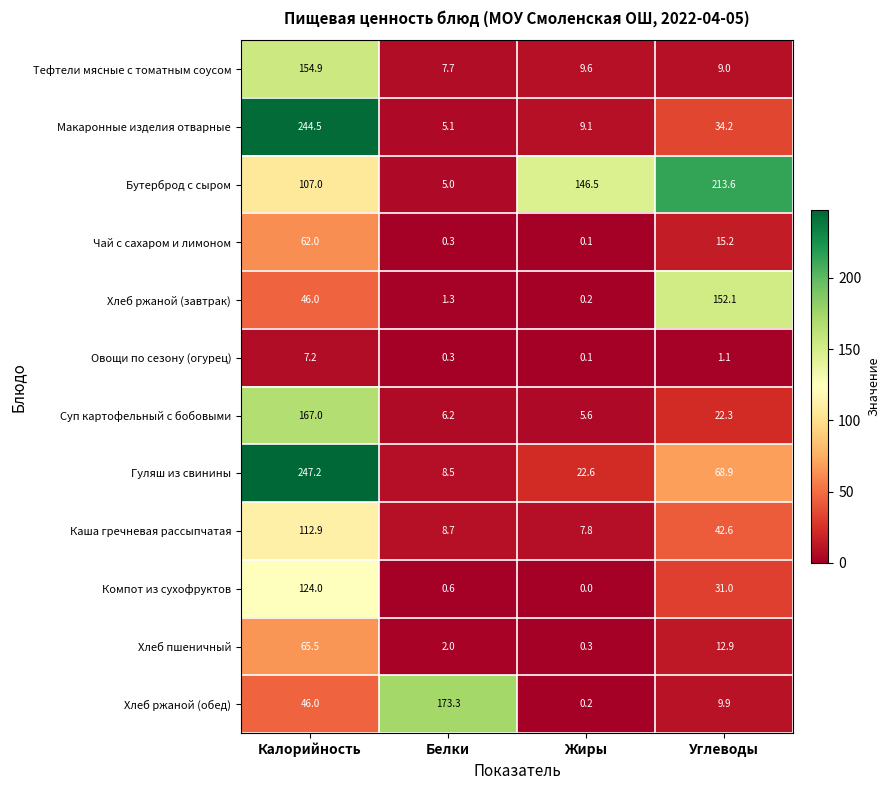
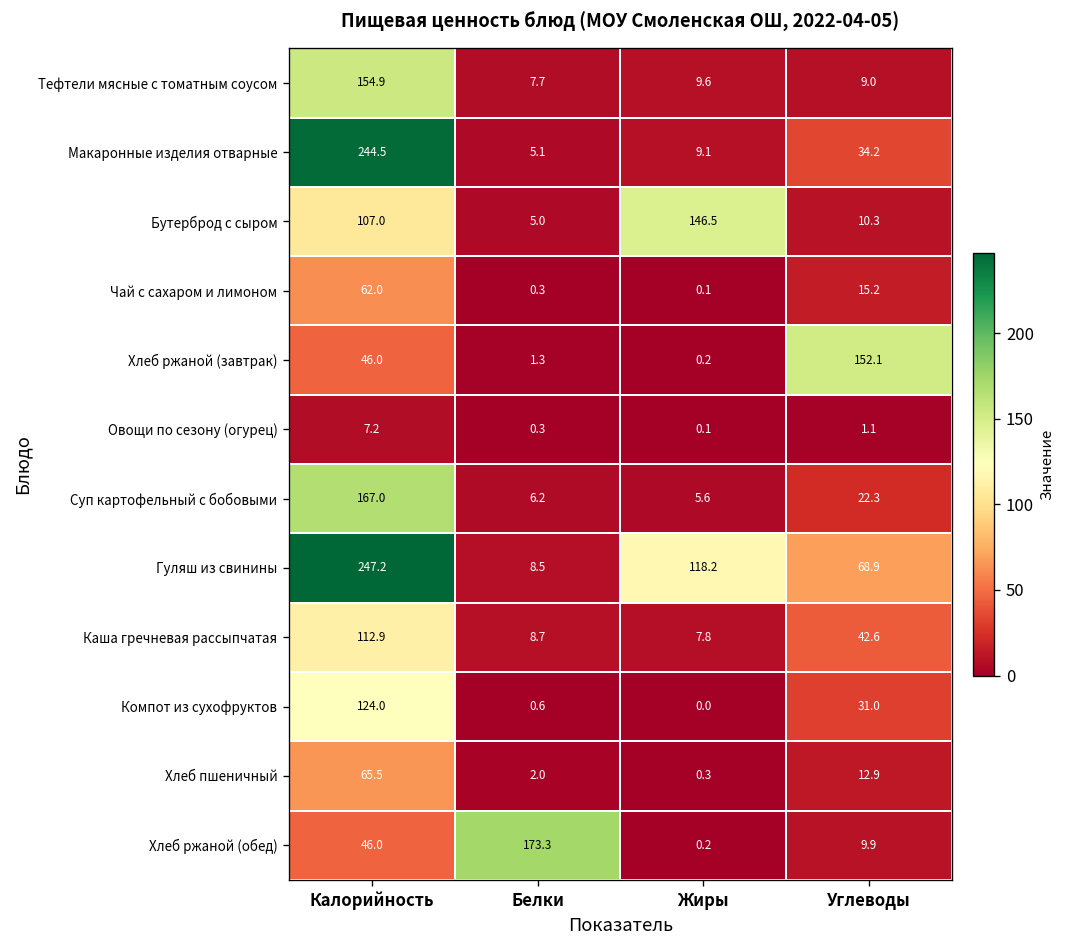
  {
    "Тефтели мясные с томатным соусом": {
      "Калорийность": 154.9,
      "Белки": 7.7,
      "Жиры": 9.6,
      "Углеводы": 9.0
    },
    "Макаронные изделия отварные": {
      "Калорийность": 244.5,
      "Белки": 5.1,
      "Жиры": 9.1,
      "Углеводы": 34.2
    },
    "Бутерброд с сыром": {
      "Калорийность": 107.0,
      "Белки": 5.0,
      "Жиры": 146.5,
-     "Углеводы": 213.6
+     "Углеводы": 10.3
    },
    "Чай с сахаром и лимоном": {
      "Калорийность": 62.0,
      "Белки": 0.3,
      "Жиры": 0.1,
      "Углеводы": 15.2
    },
    "Хлеб ржаной (завтрак)": {
      "Калорийность": 46.0,
      "Белки": 1.3,
      "Жиры": 0.2,
      "Углеводы": 152.1
    },
    "Овощи по сезону (огурец)": {
      "Калорийность": 7.2,
      "Белки": 0.3,
      "Жиры": 0.1,
      "Углеводы": 1.1
    },
    "Суп картофельный с бобовыми": {
      "Калорийность": 167.0,
      "Белки": 6.2,
      "Жиры": 5.6,
      "Углеводы": 22.3
    },
    "Гуляш из свинины": {
      "Калорийность": 247.2,
      "Белки": 8.5,
-     "Жиры": 22.6,
+     "Жиры": 118.2,
      "Углеводы": 68.9
    },
    "Каша гречневая рассыпчатая": {
      "Калорийность": 112.9,
      "Белки": 8.7,
      "Жиры": 7.8,
      "Углеводы": 42.6
    },
    "Компот из сухофруктов": {
      "Калорийность": 124.0,
      "Белки": 0.6,
      "Жиры": 0.0,
      "Углеводы": 31.0
    },
    "Хлеб пшеничный": {
      "Калорийность": 65.5,
      "Белки": 2.0,
      "Жиры": 0.3,
      "Углеводы": 12.9
    },
    "Хлеб ржаной (обед)": {
      "Калорийность": 46.0,
      "Белки": 173.3,
      "Жиры": 0.2,
      "Углеводы": 9.9
    }
  }
